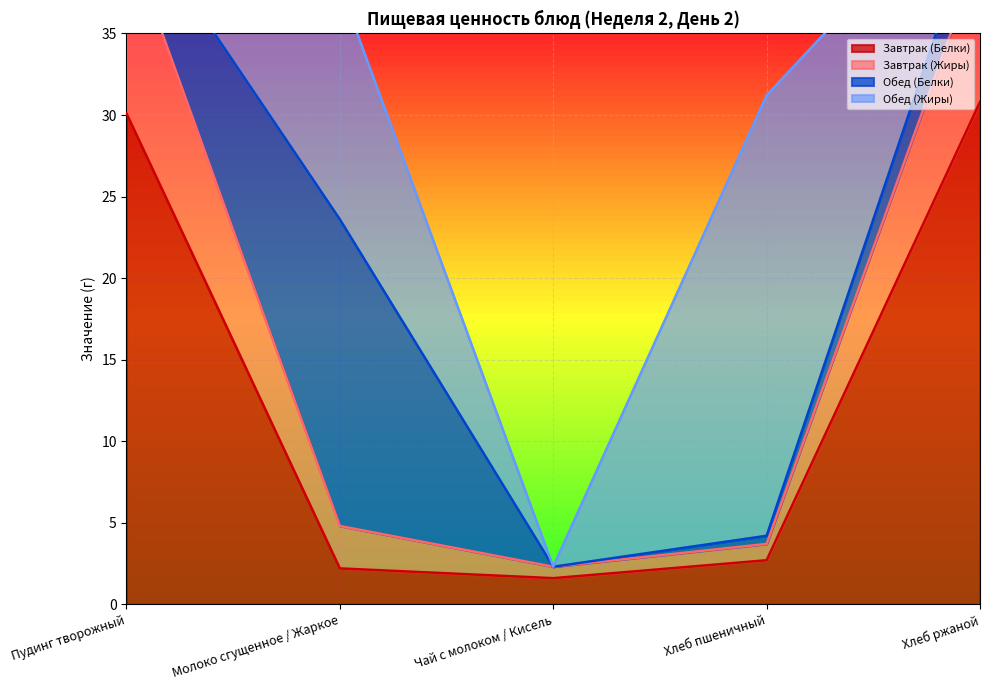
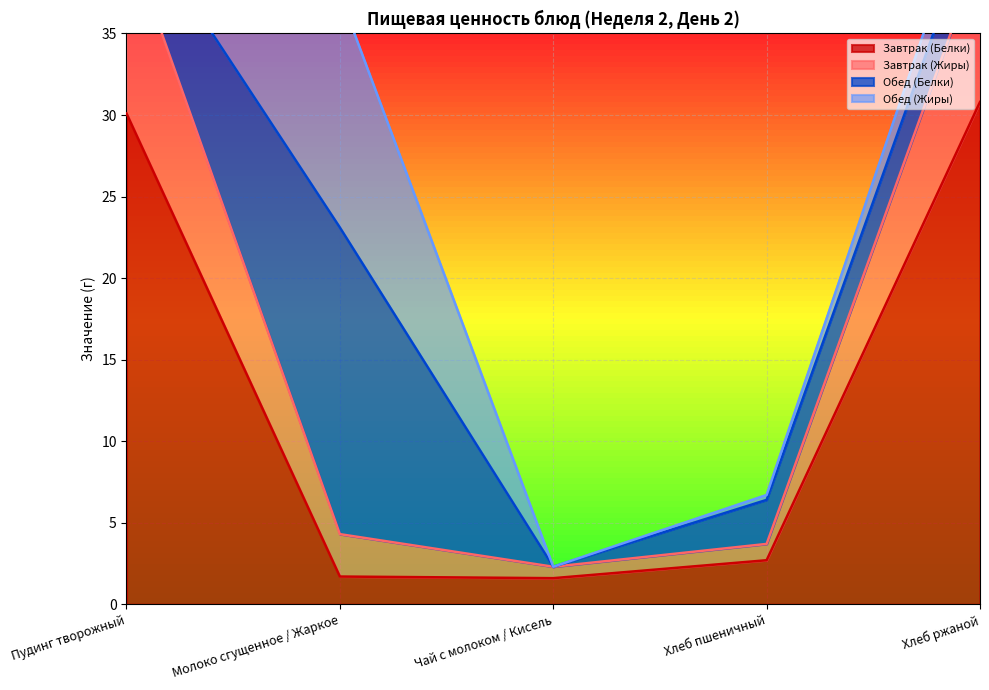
  {
    "Завтрак (Белки)": {
      "Пудинг творожный": 30.1,
-     "Молоко сгущенное / Жаркое": 2.2,
+     "Молоко сгущенное / Жаркое": 1.7,
      "Чай с молоком / Кисель": 1.6,
      "Хлеб пшеничный": 2.7,
      "Хлеб ржаной": 30.8
    },
    "Завтрак (Жиры)": {
      "Молоко сгущенное / Жаркое": 2.6,
      "Хлеб пшеничный": 1.0
    },
    "Обед (Белки)": {
      "Молоко сгущенное / Жаркое": 18.8,
-     "Хлеб пшеничный": 0.5
+     "Хлеб пшеничный": 2.7
    },
    "Обед (Жиры)": {
-     "Хлеб пшеничный": 27.0
+     "Хлеб пшеничный": 0.3
    }
  }
